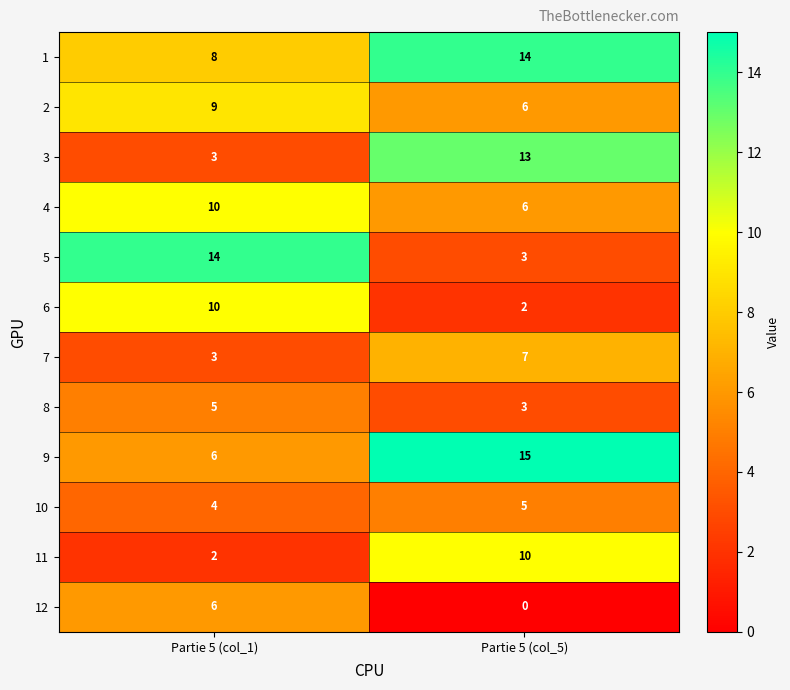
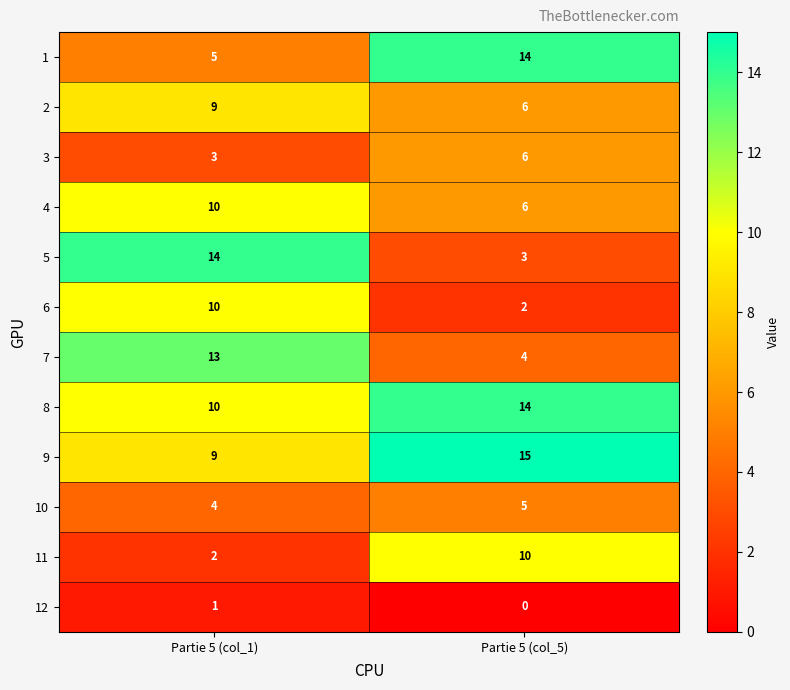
  {
    "1": {
-     "Partie 5 (col_1)": 8,
+     "Partie 5 (col_1)": 5,
      "Partie 5 (col_5)": 14
    },
    "2": {
      "Partie 5 (col_1)": 9,
      "Partie 5 (col_5)": 6
    },
    "3": {
      "Partie 5 (col_1)": 3,
-     "Partie 5 (col_5)": 13
+     "Partie 5 (col_5)": 6
    },
    "4": {
      "Partie 5 (col_1)": 10,
      "Partie 5 (col_5)": 6
    },
    "5": {
      "Partie 5 (col_1)": 14,
      "Partie 5 (col_5)": 3
    },
    "6": {
      "Partie 5 (col_1)": 10,
      "Partie 5 (col_5)": 2
    },
    "7": {
-     "Partie 5 (col_1)": 3,
-     "Partie 5 (col_5)": 7
+     "Partie 5 (col_1)": 13,
+     "Partie 5 (col_5)": 4
    },
    "8": {
-     "Partie 5 (col_1)": 5,
-     "Partie 5 (col_5)": 3
+     "Partie 5 (col_1)": 10,
+     "Partie 5 (col_5)": 14
    },
    "9": {
-     "Partie 5 (col_1)": 6,
+     "Partie 5 (col_1)": 9,
      "Partie 5 (col_5)": 15
    },
    "10": {
      "Partie 5 (col_1)": 4,
      "Partie 5 (col_5)": 5
    },
    "11": {
      "Partie 5 (col_1)": 2,
      "Partie 5 (col_5)": 10
    },
    "12": {
-     "Partie 5 (col_1)": 6,
+     "Partie 5 (col_1)": 1,
      "Partie 5 (col_5)": 0
    }
  }
